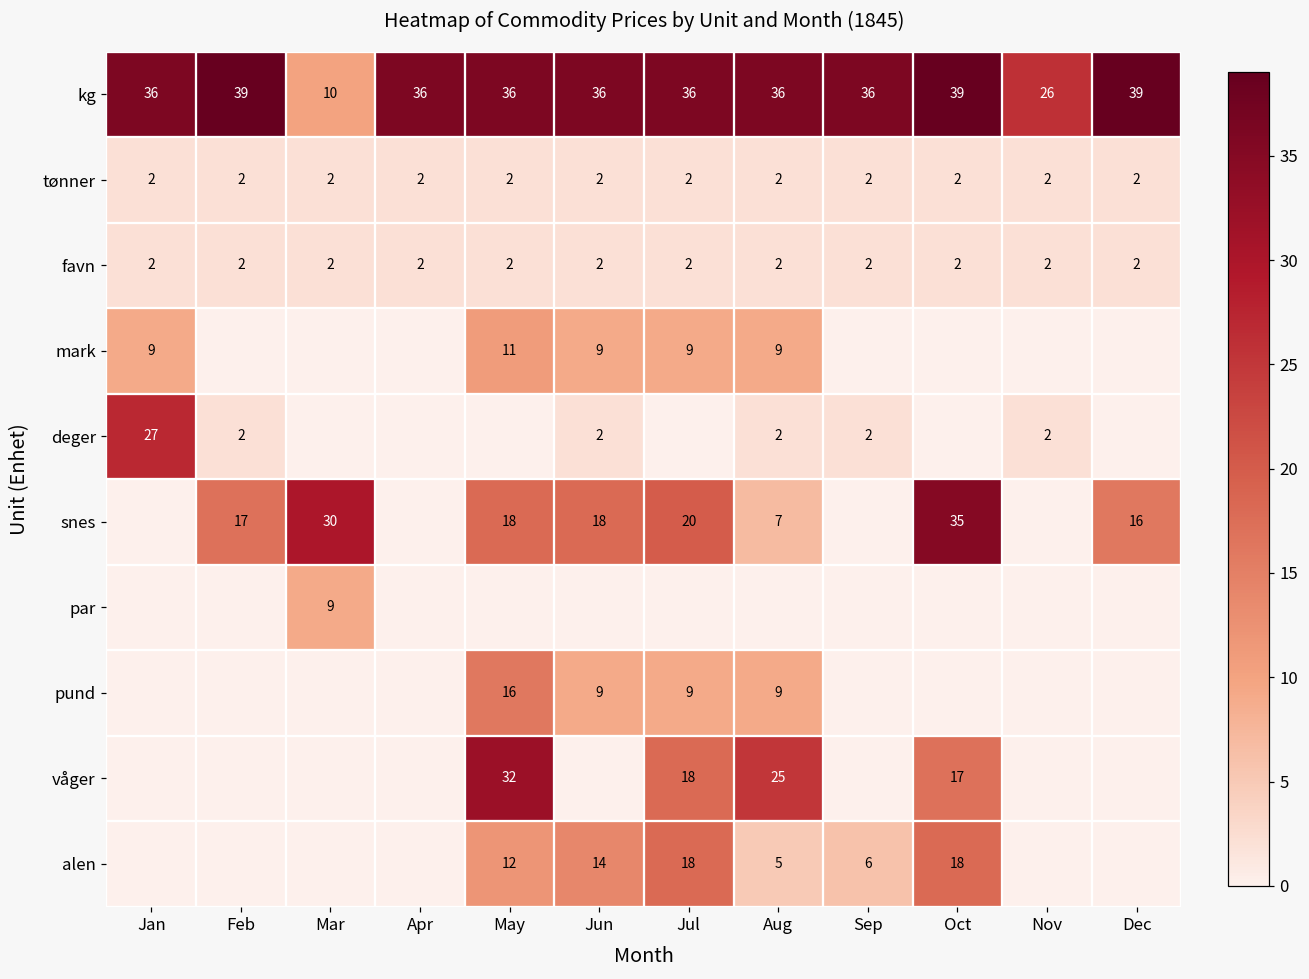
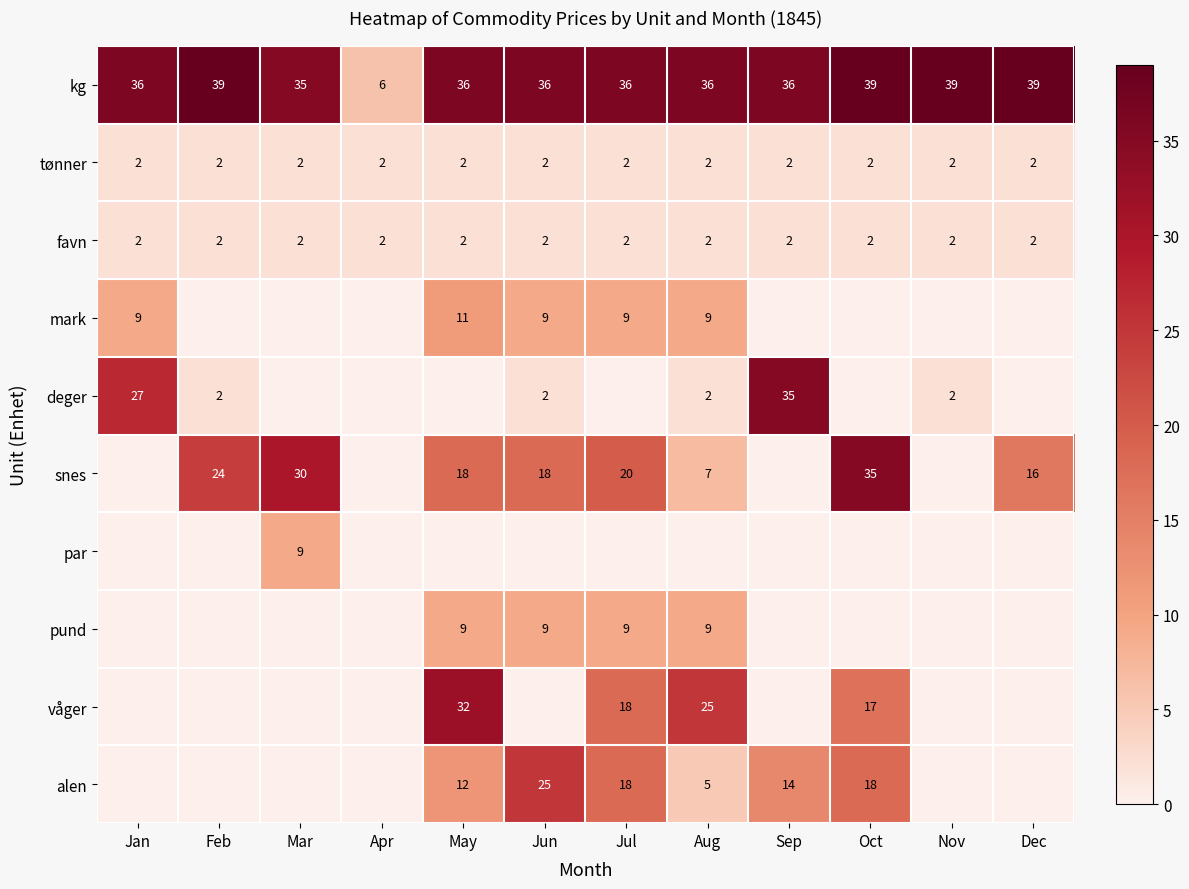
  {
    "kg": {
      "Jan": 36,
      "Feb": 39,
-     "Mar": 10,
-     "Apr": 36,
+     "Mar": 35,
+     "Apr": 6,
      "May": 36,
      "Jun": 36,
      "Jul": 36,
      "Aug": 36,
      "Sep": 36,
      "Oct": 39,
-     "Nov": 26,
+     "Nov": 39,
      "Dec": 39
    },
    "tønner": {
      "Jan": 2,
      "Feb": 2,
      "Mar": 2,
      "Apr": 2,
      "May": 2,
      "Jun": 2,
      "Jul": 2,
      "Aug": 2,
      "Sep": 2,
      "Oct": 2,
      "Nov": 2,
      "Dec": 2
    },
    "favn": {
      "Jan": 2,
      "Feb": 2,
      "Mar": 2,
      "Apr": 2,
      "May": 2,
      "Jun": 2,
      "Jul": 2,
      "Aug": 2,
      "Sep": 2,
      "Oct": 2,
      "Nov": 2,
      "Dec": 2
    },
    "mark": {
      "Jan": 9,
      "May": 11,
      "Jun": 9,
      "Jul": 9,
      "Aug": 9
    },
    "deger": {
      "Jan": 27,
      "Feb": 2,
      "Jun": 2,
      "Aug": 2,
-     "Sep": 2,
+     "Sep": 35,
      "Nov": 2
    },
    "snes": {
-     "Feb": 17,
+     "Feb": 24,
      "Mar": 30,
      "May": 18,
      "Jun": 18,
      "Jul": 20,
      "Aug": 7,
      "Oct": 35,
      "Dec": 16
    },
    "par": {
      "Mar": 9
    },
    "pund": {
-     "May": 16,
+     "May": 9,
      "Jun": 9,
      "Jul": 9,
      "Aug": 9
    },
    "våger": {
      "May": 32,
      "Jul": 18,
      "Aug": 25,
      "Oct": 17
    },
    "alen": {
      "May": 12,
-     "Jun": 14,
+     "Jun": 25,
      "Jul": 18,
      "Aug": 5,
-     "Sep": 6,
+     "Sep": 14,
      "Oct": 18
    }
  }
